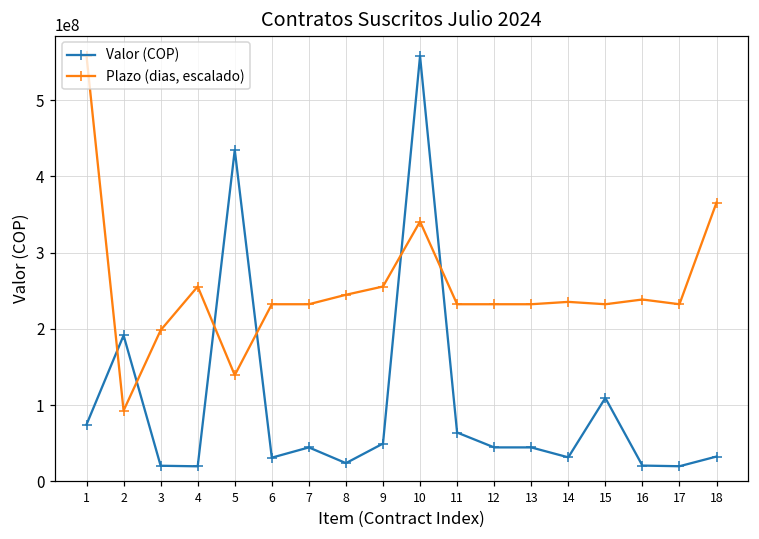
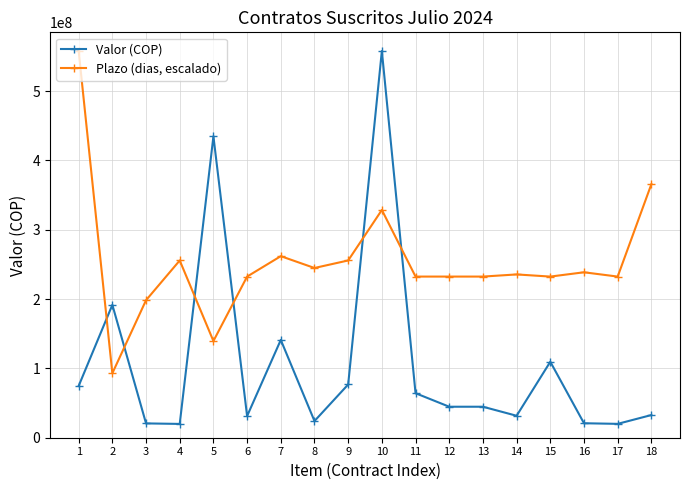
  {
    "Valor (COP)": {
      "1": 70000000,
      "2": 190000000,
      "3": 20000000,
      "4": 20000000,
      "5": 430000000,
      "6": 30000000,
-     "7": 40000000,
+     "7": 140000000,
      "8": 20000000,
-     "9": 50000000,
+     "9": 80000000,
      "10": 560000000,
      "11": 60000000,
      "12": 40000000,
      "13": 40000000,
      "14": 30000000,
      "15": 110000000,
      "16": 20000000,
      "17": 20000000,
      "18": 30000000
    },
    "Plazo (dias, escalado)": {
      "2": 90000000,
      "3": 200000000,
      "4": 260000000,
      "5": 140000000,
      "6": 230000000,
-     "7": 230000000,
+     "7": 260000000,
      "8": 240000000,
      "9": 260000000,
-     "10": 340000000,
+     "10": 330000000,
      "11": 230000000,
      "12": 230000000,
      "13": 230000000,
      "14": 240000000,
      "15": 230000000,
      "16": 240000000,
      "17": 230000000,
      "18": 370000000
    }
  }
